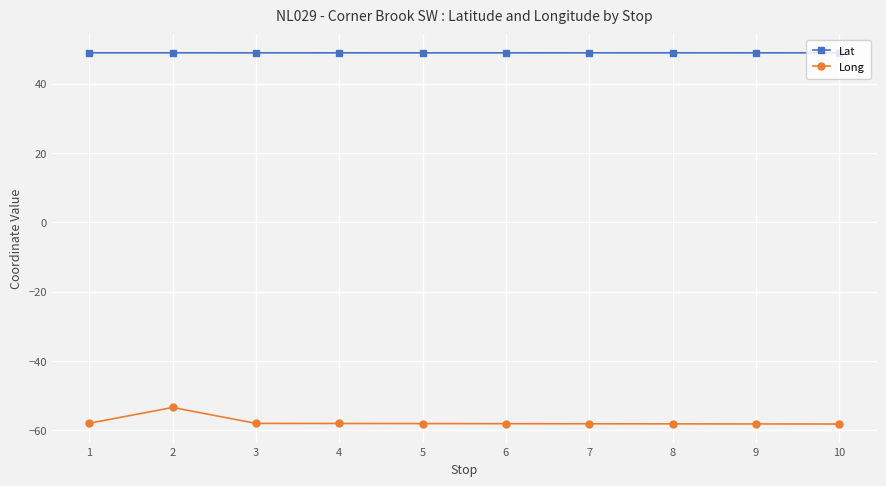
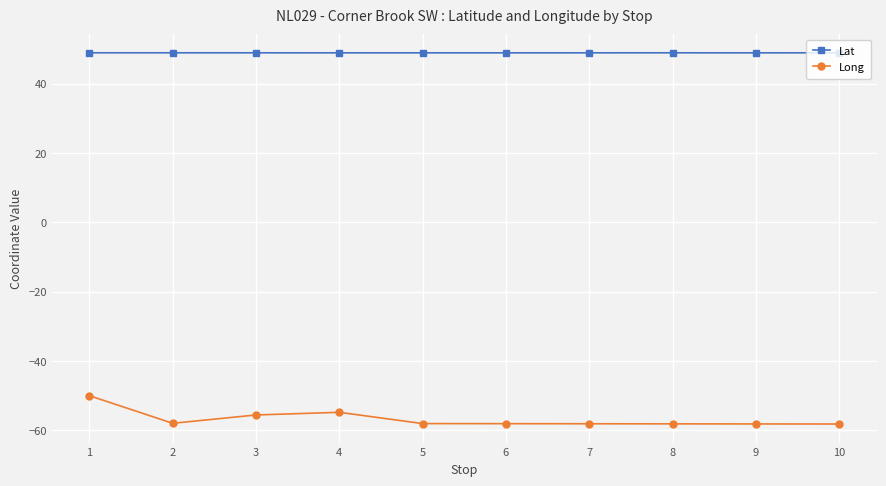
  {
    "Lat": {
      "1": 49,
      "2": 49,
      "3": 49,
      "4": 49,
      "5": 49,
      "6": 49,
      "7": 49,
      "8": 49,
      "9": 49
    },
    "Long": {
-     "1": -58,
-     "2": -53,
-     "3": -58,
-     "4": -58,
+     "1": -50,
+     "2": -58,
+     "3": -56,
+     "4": -55,
      "5": -58,
      "6": -58,
      "7": -58,
      "8": -58,
      "9": -58,
      "10": -58
    }
  }
